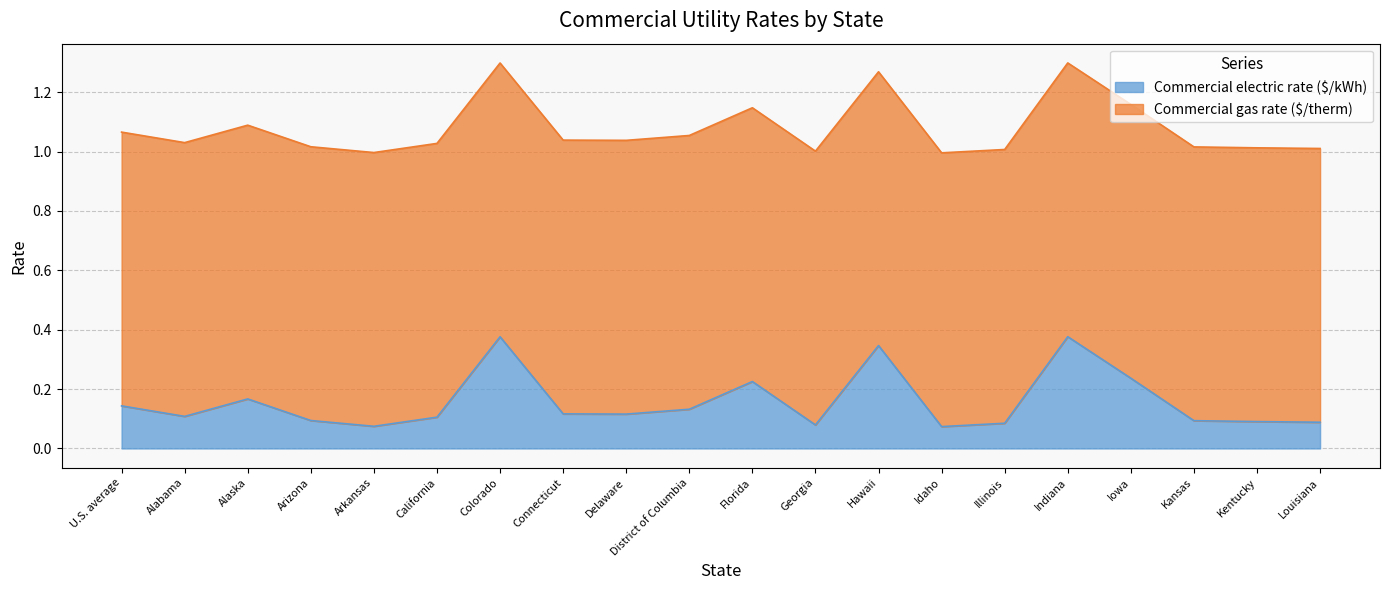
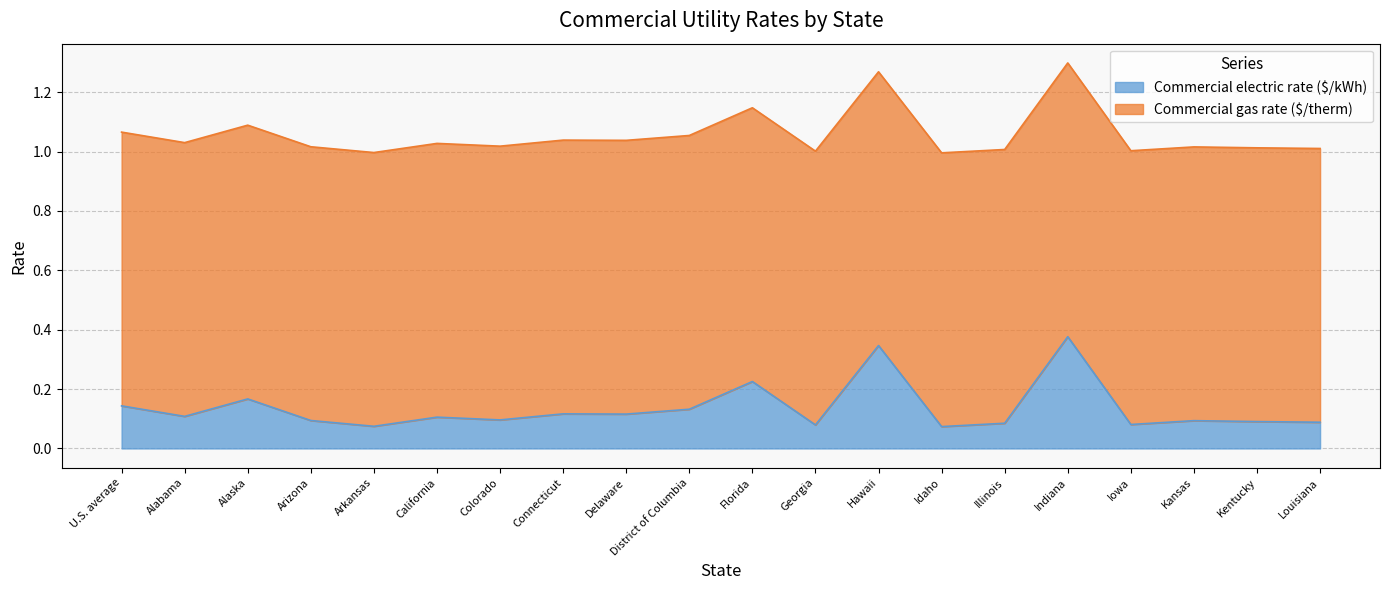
  {
    "Commercial electric rate ($/kWh)": {
      "U.S. average": 0.14,
      "Alabama": 0.11,
      "Alaska": 0.17,
      "Arizona": 0.09,
      "Arkansas": 0.07,
      "California": 0.11,
-     "Colorado": 0.38,
+     "Colorado": 0.10,
      "Connecticut": 0.12,
      "Delaware": 0.12,
      "District of Columbia": 0.13,
      "Florida": 0.23,
      "Georgia": 0.08,
      "Hawaii": 0.35,
      "Idaho": 0.07,
      "Illinois": 0.08,
      "Indiana": 0.38,
-     "Iowa": 0.24,
+     "Iowa": 0.08,
      "Kansas": 0.09,
      "Kentucky": 0.09,
      "Louisiana": 0.09
    },
    "Commercial gas rate ($/therm)": {
      "U.S. average": 0.92,
      "Alabama": 0.92,
      "Alaska": 0.92,
      "Arizona": 0.92,
      "Arkansas": 0.92,
      "California": 0.92,
      "Colorado": 0.92,
      "Connecticut": 0.92,
      "Delaware": 0.92,
      "District of Columbia": 0.92,
      "Florida": 0.92,
      "Georgia": 0.92,
      "Hawaii": 0.92,
      "Idaho": 0.92,
      "Illinois": 0.92,
      "Indiana": 0.92,
      "Kansas": 0.92,
      "Kentucky": 0.92,
      "Louisiana": 0.92
    }
  }
